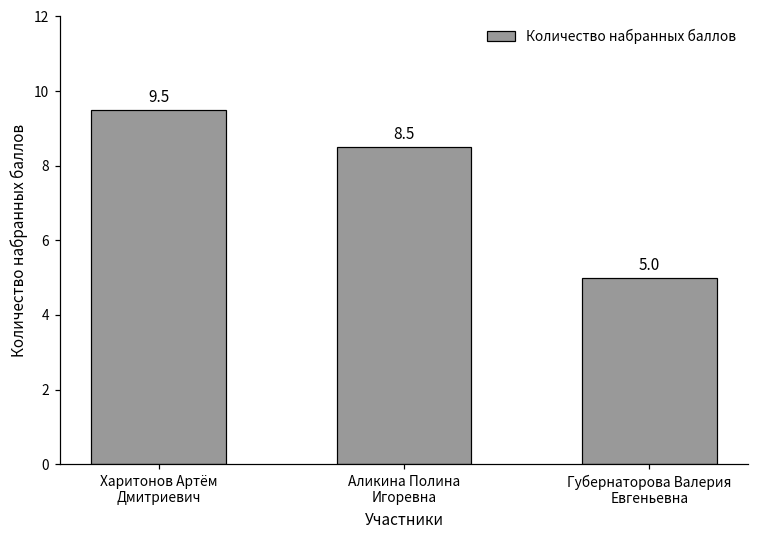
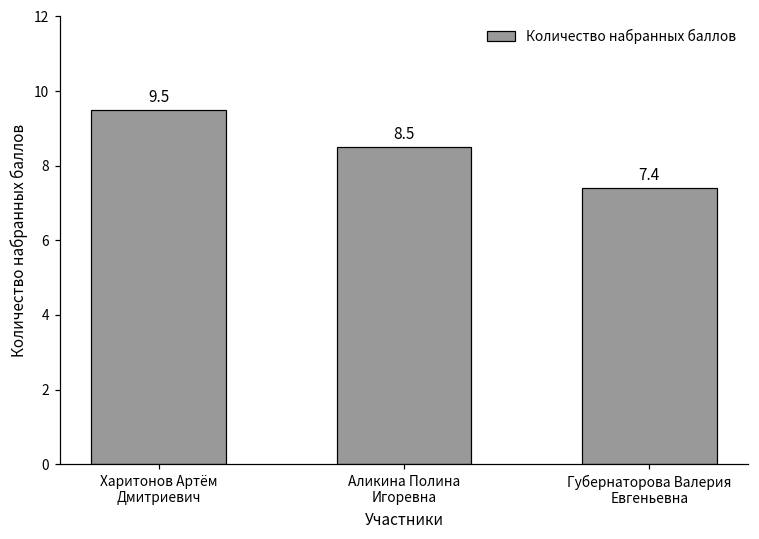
  {
    "Харитонов Артём Дмитриевич": 9.5,
    "Аликина Полина Игоревна": 8.5,
-   "Губернаторова Валерия Евгеньевна": 5.0
+   "Губернаторова Валерия Евгеньевна": 7.4
  }
